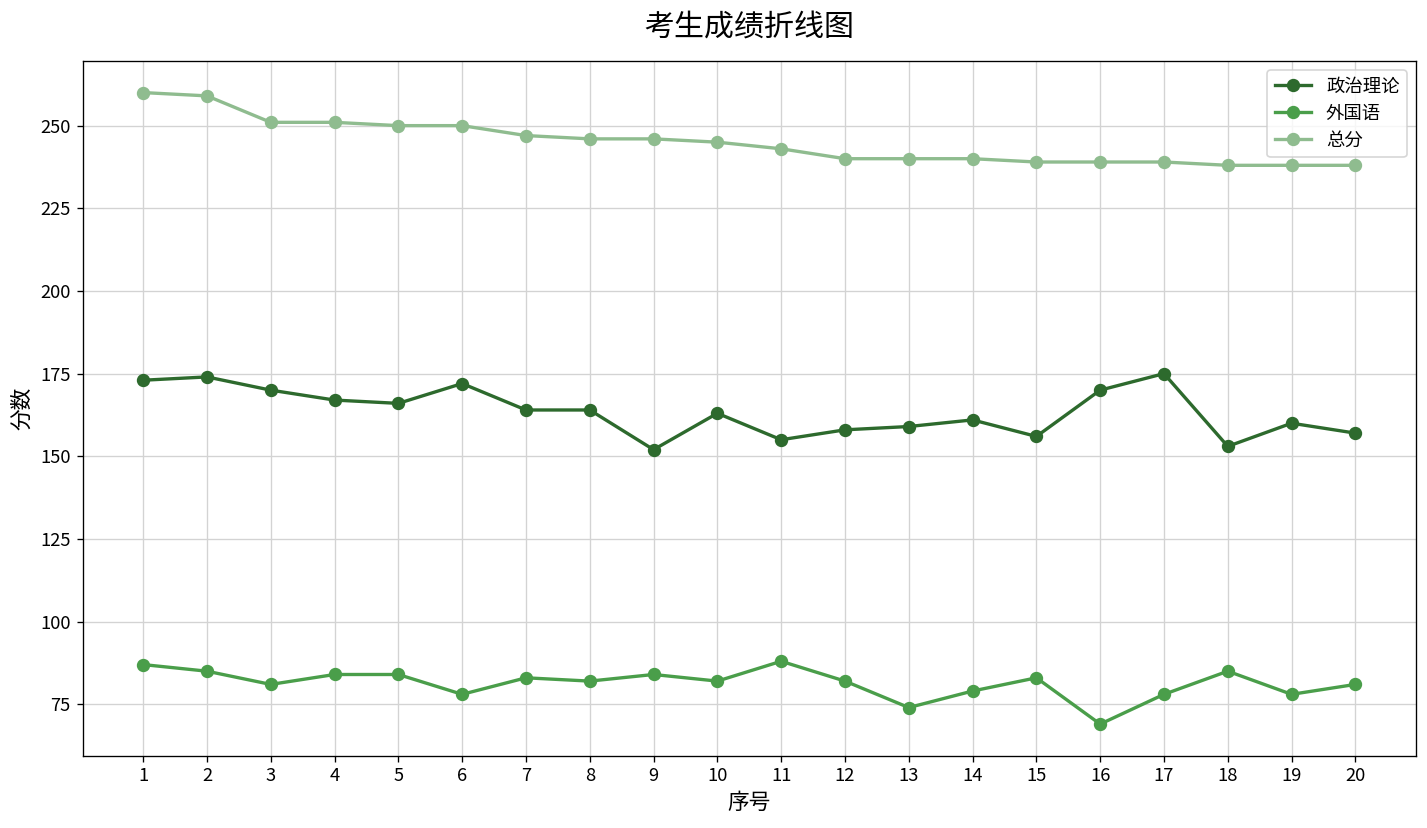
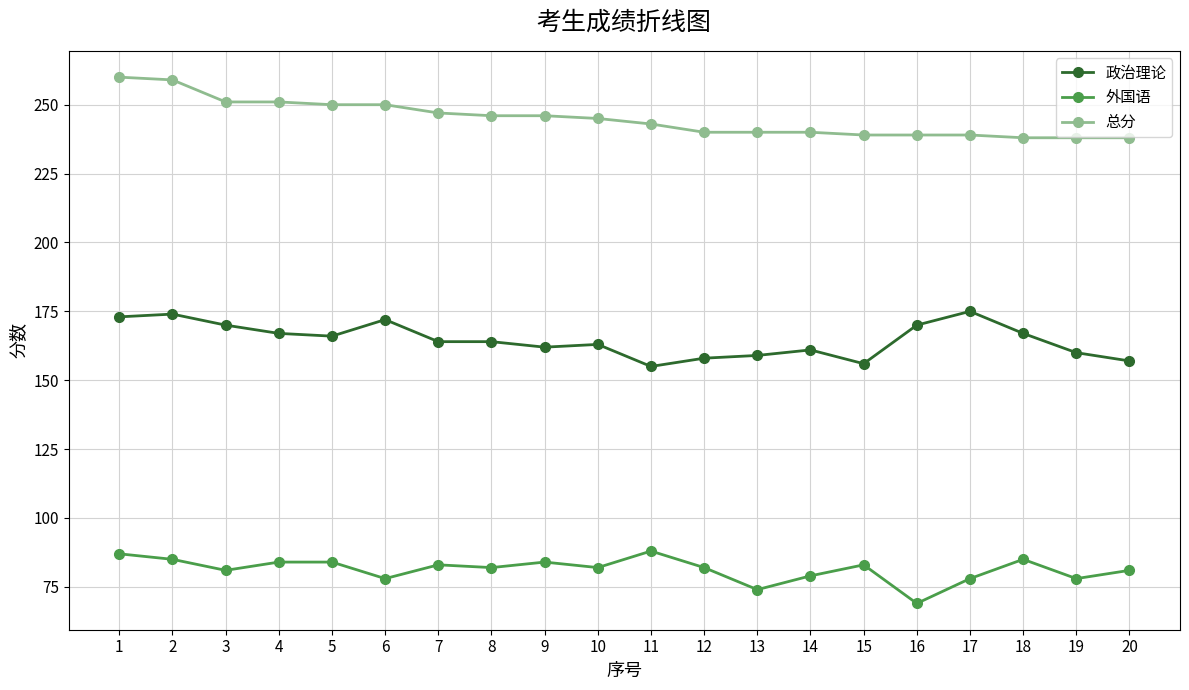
  {
    "政治理论": {
      "1": 173,
      "2": 174,
      "3": 170,
      "4": 167,
      "5": 166,
      "6": 172,
      "7": 164,
      "8": 164,
-     "9": 152,
+     "9": 162,
      "10": 163,
      "11": 155,
      "12": 158,
      "13": 159,
      "14": 161,
      "15": 156,
      "16": 170,
      "17": 175,
-     "18": 153,
+     "18": 167,
      "19": 160,
      "20": 157
    },
    "外国语": {
      "1": 87,
      "2": 85,
      "3": 81,
      "4": 84,
      "5": 84,
      "6": 78,
      "7": 83,
      "8": 82,
      "9": 84,
      "10": 82,
      "11": 88,
      "12": 82,
      "13": 74,
      "14": 79,
      "15": 83,
      "16": 69,
      "17": 78,
      "18": 85,
      "19": 78,
      "20": 81
    },
    "总分": {
      "1": 260,
      "2": 259,
      "3": 251,
      "4": 251,
      "5": 250,
      "6": 250,
      "7": 247,
      "8": 246,
      "9": 246,
      "10": 245,
      "11": 243,
      "12": 240,
      "13": 240,
      "14": 240,
      "15": 239,
      "16": 239,
      "17": 239,
      "18": 238,
      "19": 238,
      "20": 238
    }
  }
